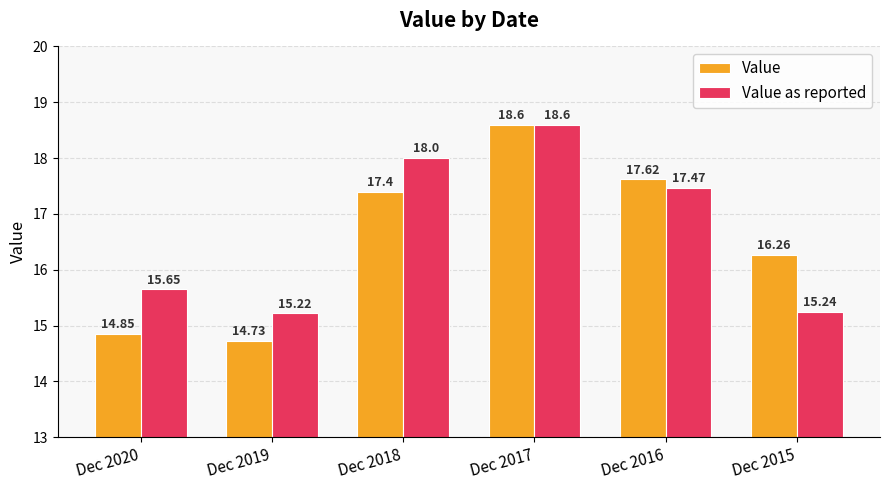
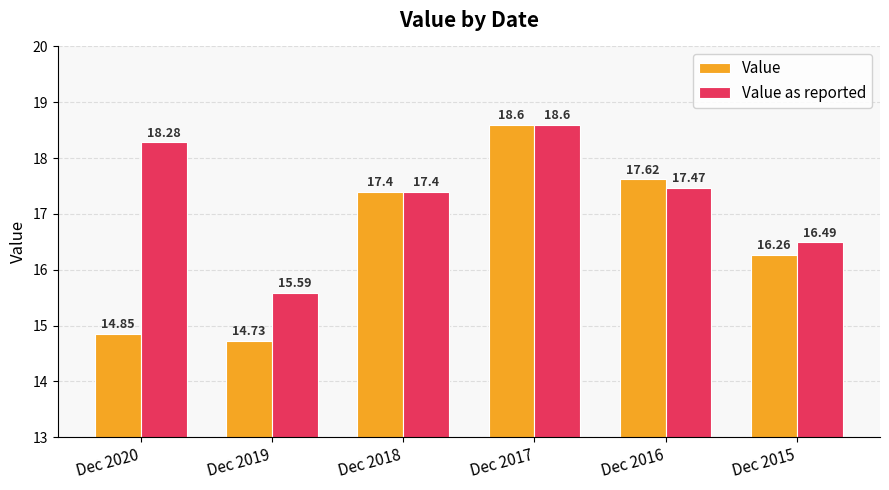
  {
    "Value": {
      "Dec 2020": 14.85,
      "Dec 2019": 14.73,
      "Dec 2018": 17.4,
      "Dec 2017": 18.6,
      "Dec 2016": 17.62,
      "Dec 2015": 16.26
    },
    "Value as reported": {
-     "Dec 2020": 15.65,
-     "Dec 2019": 15.22,
-     "Dec 2018": 18.0,
+     "Dec 2020": 18.28,
+     "Dec 2019": 15.59,
+     "Dec 2018": 17.4,
      "Dec 2017": 18.6,
      "Dec 2016": 17.47,
-     "Dec 2015": 15.24
+     "Dec 2015": 16.49
    }
  }
